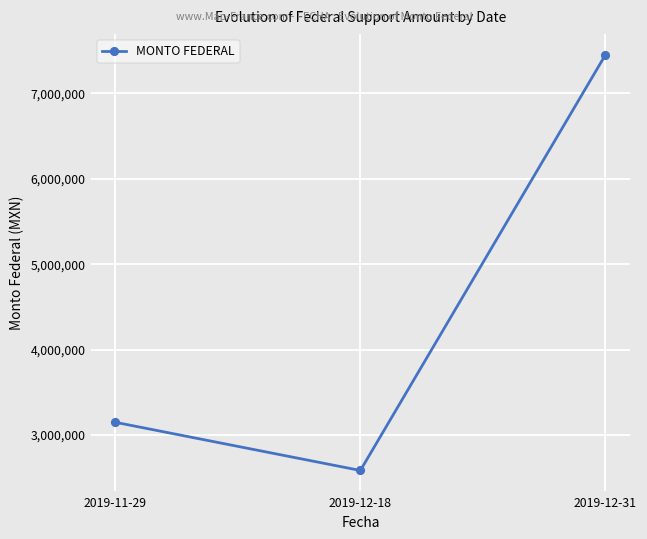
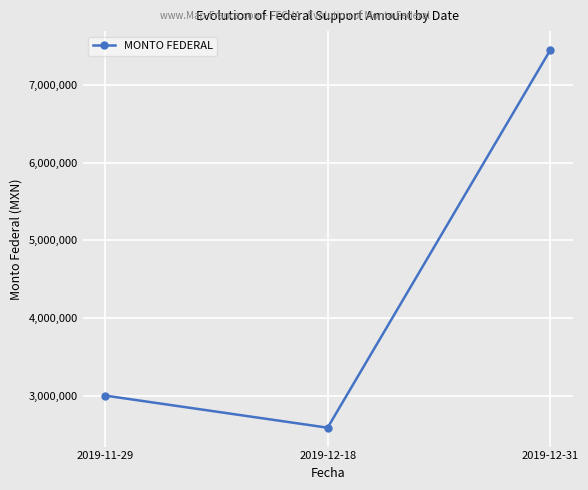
  {
-   "2019-11-29": "3,100,000",
+   "2019-11-29": "3,000,000",
    "2019-12-18": "2,600,000",
    "2019-12-31": "7,500,000"
  }
